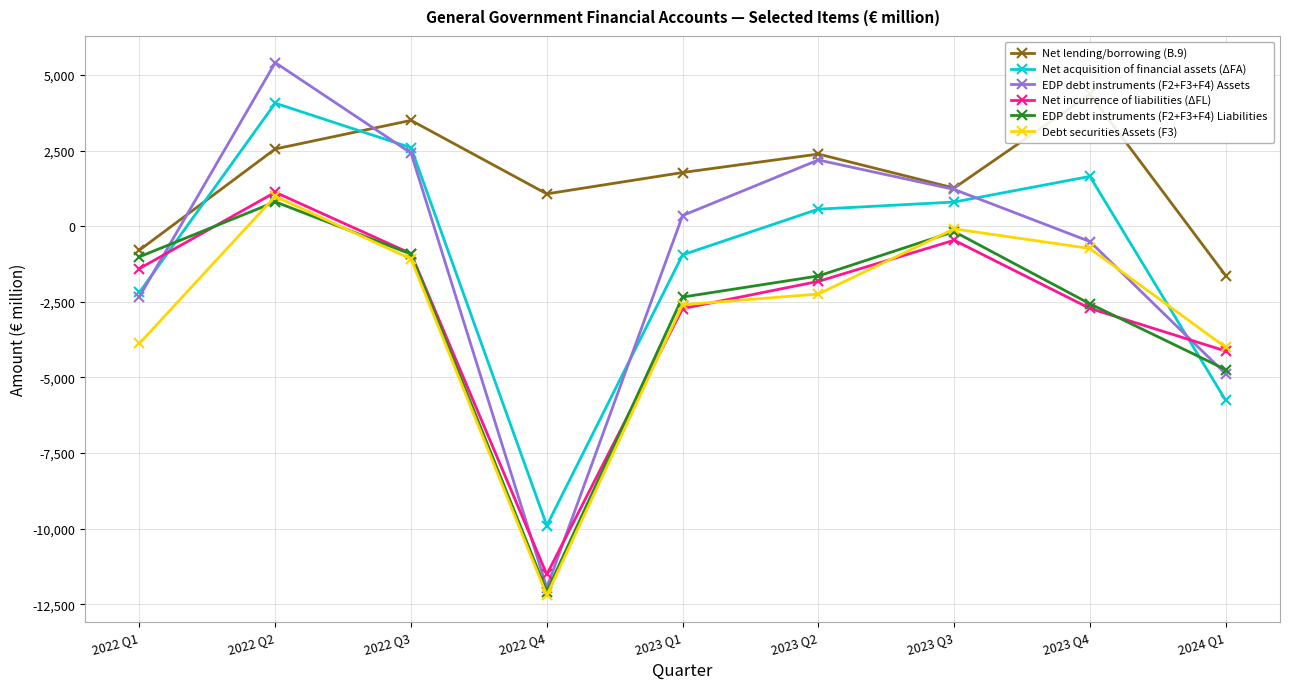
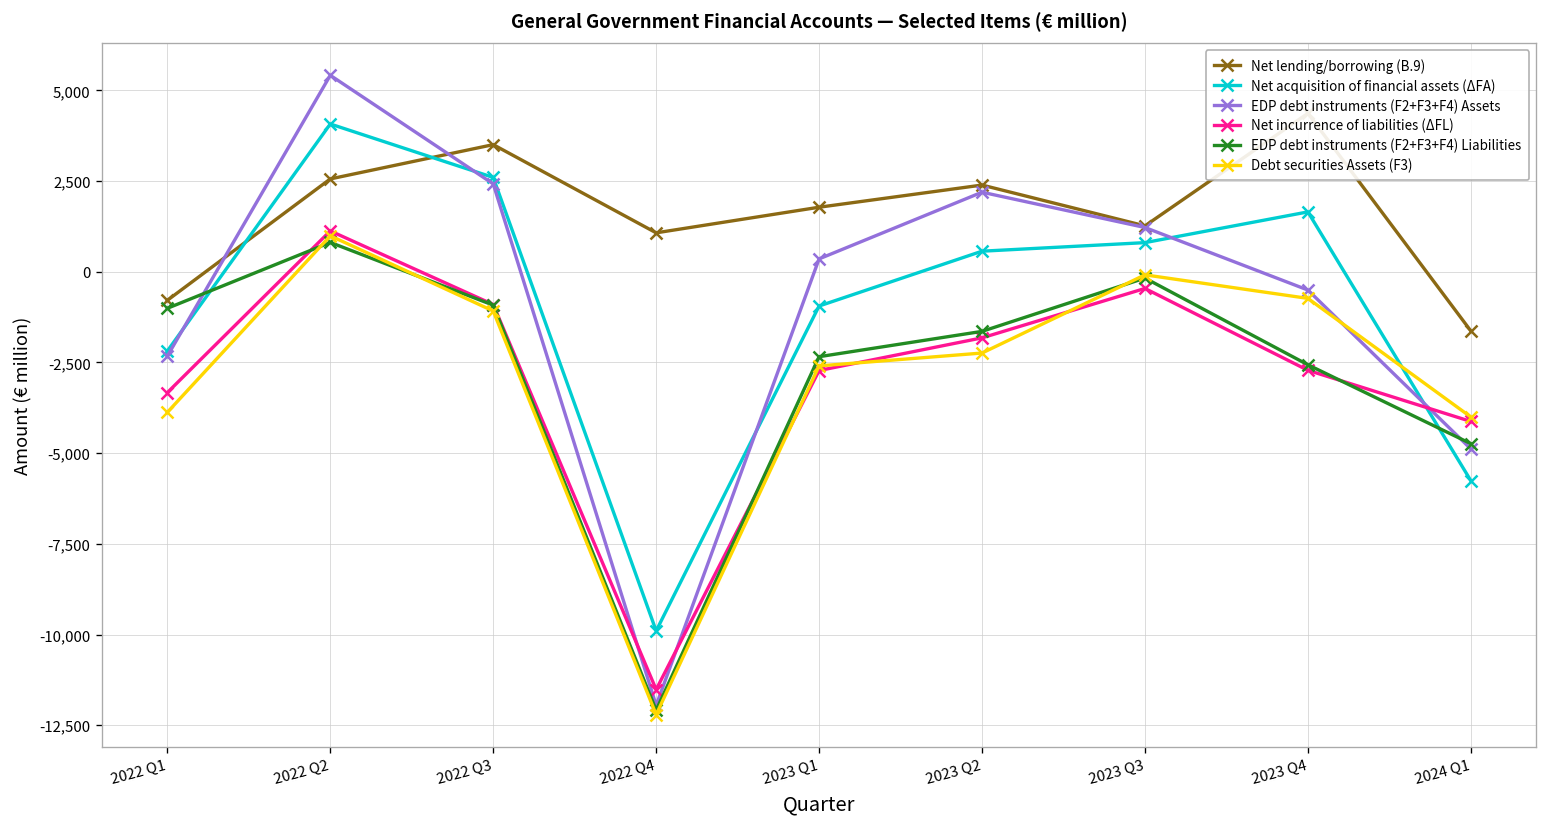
  {
    "Net lending/borrowing (B.9)": {
      "2022 Q1": "-800",
      "2022 Q2": "2,600",
      "2022 Q3": "3,500",
      "2022 Q4": "1,100",
      "2023 Q1": "1,800",
      "2023 Q2": "2,400",
      "2024 Q1": "-1,600"
    },
    "Net acquisition of financial assets (ΔFA)": {
      "2022 Q1": "-2,200",
      "2022 Q2": "4,100",
      "2022 Q3": "2,600",
      "2022 Q4": "-9,900",
      "2023 Q1": "-900",
      "2023 Q2": "600",
      "2023 Q3": "800",
      "2023 Q4": "1,600",
      "2024 Q1": "-5,800"
    },
    "EDP debt instruments (F2+F3+F4) Assets": {
      "2022 Q1": "-2,300",
      "2022 Q2": "5,400",
      "2022 Q3": "2,400",
      "2022 Q4": "-12,000",
      "2023 Q1": "400",
      "2023 Q2": "2,200",
      "2023 Q4": "-500",
      "2024 Q1": "-4,900"
    },
    "Net incurrence of liabilities (ΔFL)": {
-     "2022 Q1": "-1,400",
+     "2022 Q1": "-3,300",
      "2022 Q2": "1,100",
      "2022 Q4": "-11,500",
      "2023 Q1": "-2,700",
      "2023 Q2": "-1,800",
      "2023 Q3": "-500",
      "2023 Q4": "-2,700",
      "2024 Q1": "-4,100"
    },
    "EDP debt instruments (F2+F3+F4) Liabilities": {
      "2022 Q1": "-1,000",
      "2022 Q2": "800",
      "2022 Q4": "-12,100",
      "2023 Q1": "-2,300",
      "2023 Q2": "-1,600",
      "2023 Q3": "-200",
      "2023 Q4": "-2,600",
      "2024 Q1": "-4,700"
    },
    "Debt securities Assets (F3)": {
      "2022 Q1": "-3,900",
      "2022 Q2": "1,000",
      "2022 Q3": "-1,100",
      "2022 Q4": "-12,200",
      "2023 Q1": "-2,600",
      "2023 Q2": "-2,200",
      "2023 Q3": "-100",
      "2023 Q4": "-700",
      "2024 Q1": "-4,000"
    }
  }
